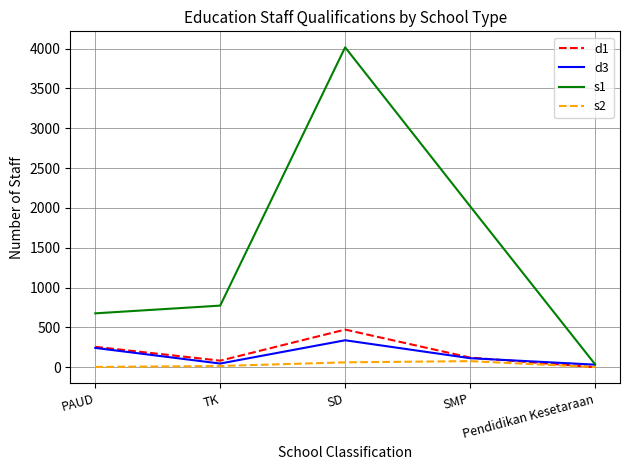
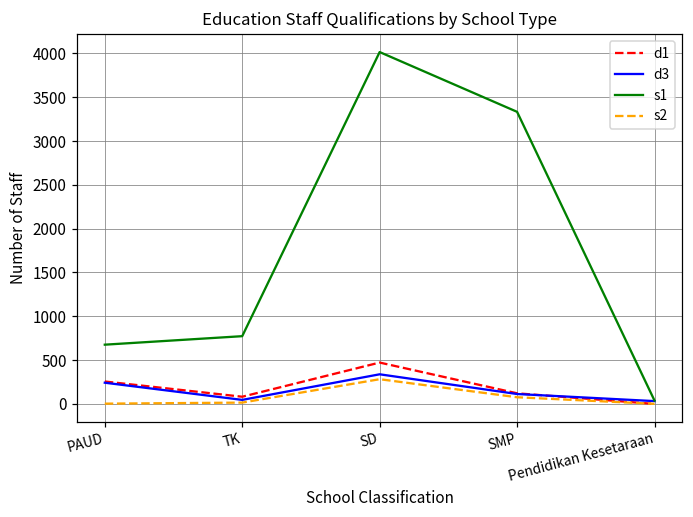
  {
    "d1": {
      "TK": 100,
      "SD": 500
    },
    "d3": {
      "SD": 300
    },
    "s1": {
      "PAUD": 700,
      "TK": 800,
      "SD": 4000,
-     "SMP": 2000
+     "SMP": 3300
    },
    "s2": {
      "PAUD": 0,
-     "SD": 100,
+     "SD": 300,
      "SMP": 100
    }
  }
